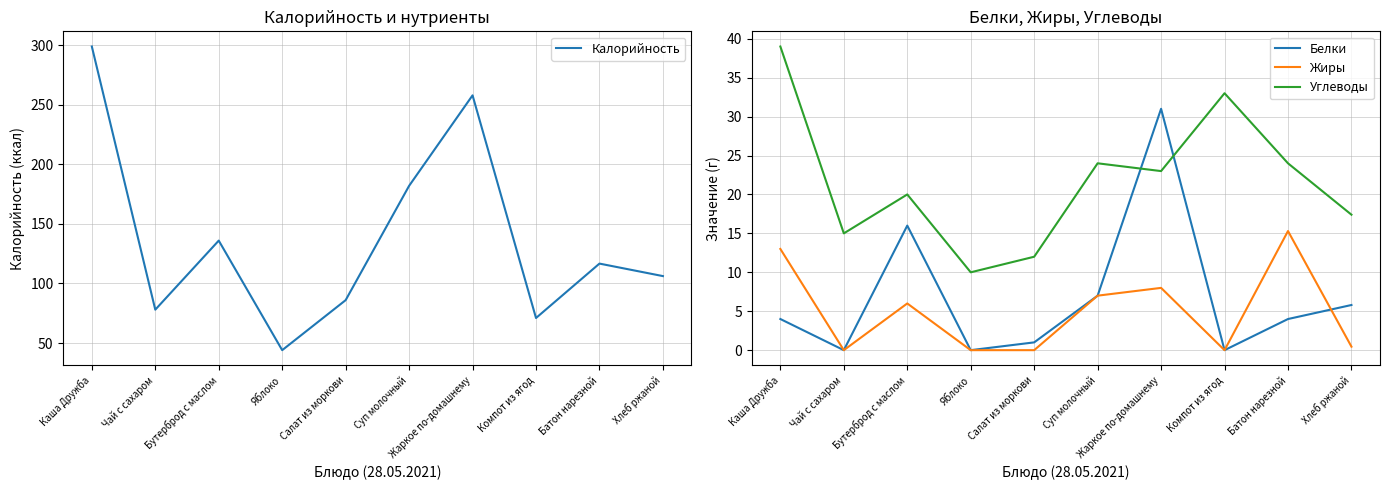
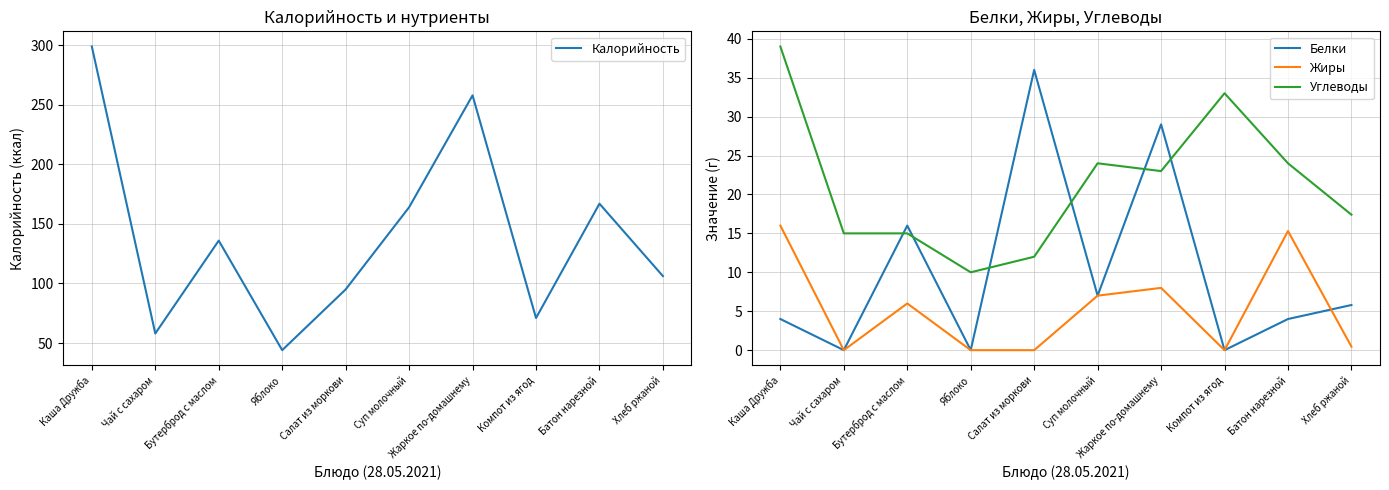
  {
    "Калорийность и нутриенты": {
      "Каша Дружба": 299,
-     "Чай с сахаром": 78,
+     "Чай с сахаром": 58,
      "Бутерброд с маслом": 136,
      "Яблоко": 44,
-     "Салат из моркови": 86,
-     "Суп молочный": 182,
+     "Салат из моркови": 95,
+     "Суп молочный": 164,
      "Жаркое по-домашнему": 258,
      "Компот из ягод": 71,
-     "Батон нарезной": 117,
+     "Батон нарезной": 167,
      "Хлеб ржаной": 106
    },
    "Белки, Жиры, Углеводы": {
      "Белки": {
        "Каша Дружба": 4,
        "Бутерброд с маслом": 16,
-       "Салат из моркови": 1,
-       "Жаркое по-домашнему": 31,
+       "Салат из моркови": 36,
+       "Жаркое по-домашнему": 29,
        "Батон нарезной": 4,
        "Хлеб ржаной": 6
      },
      "Жиры": {
-       "Каша Дружба": 13,
+       "Каша Дружба": 16,
        "Бутерброд с маслом": 6,
        "Салат из моркови": 0,
        "Жаркое по-домашнему": 8,
        "Батон нарезной": 15,
        "Хлеб ржаной": 0
      },
      "Углеводы": {
        "Каша Дружба": 39,
        "Чай с сахаром": 15,
-       "Бутерброд с маслом": 20,
+       "Бутерброд с маслом": 15,
        "Яблоко": 10,
        "Салат из моркови": 12,
        "Суп молочный": 24,
        "Жаркое по-домашнему": 23,
        "Компот из ягод": 33,
        "Батон нарезной": 24,
        "Хлеб ржаной": 17
      }
    }
  }
